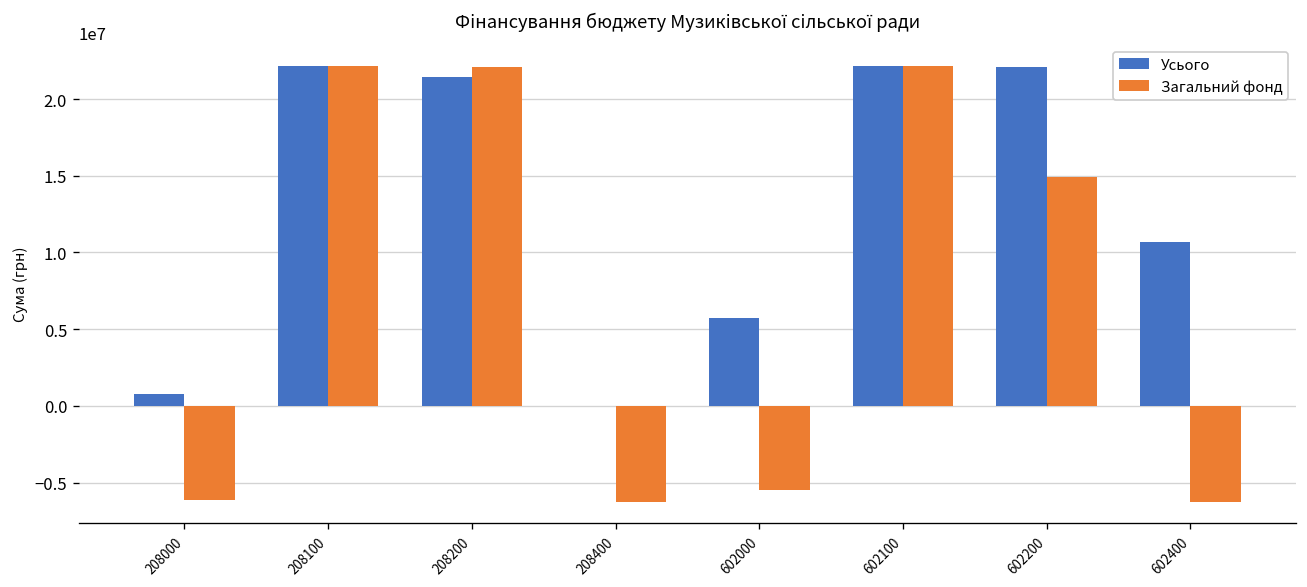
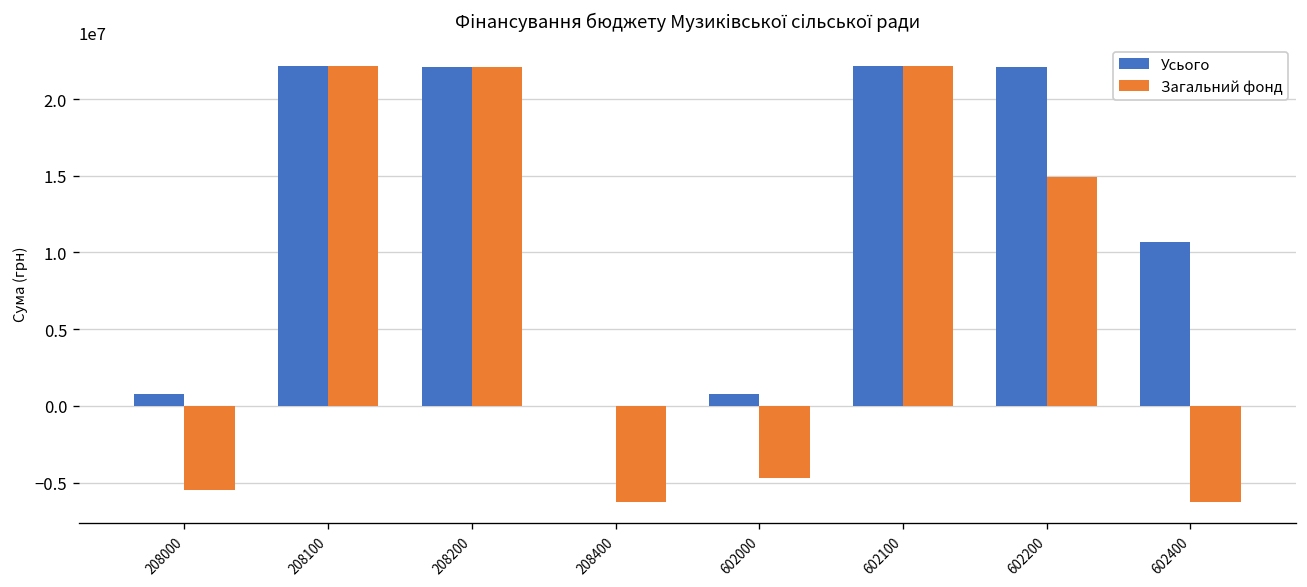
  {
    "Усього": {
      "208000": 800000,
      "208100": 22200000,
-     "208200": 21400000,
+     "208200": 22100000,
      "208400": 0,
-     "602000": 5800000,
+     "602000": 800000,
      "602100": 22200000,
      "602200": 22100000,
      "602400": 10700000
    },
    "Загальний фонд": {
-     "208000": -6100000,
+     "208000": -5500000,
      "208100": 22200000,
      "208200": 22100000,
      "208400": -6200000,
-     "602000": -5500000,
+     "602000": -4700000,
      "602100": 22200000,
      "602200": 14900000,
      "602400": -6200000
    }
  }
